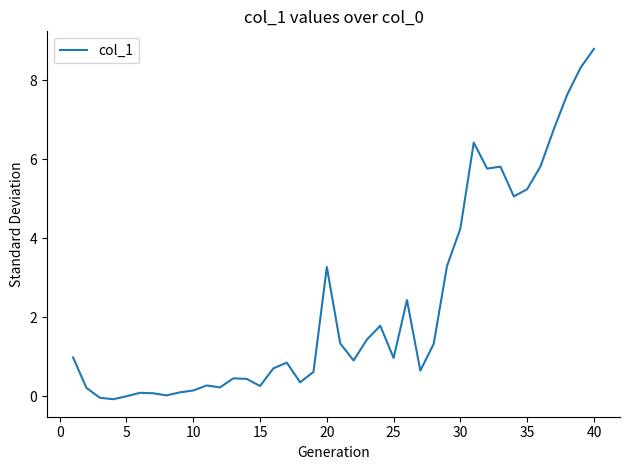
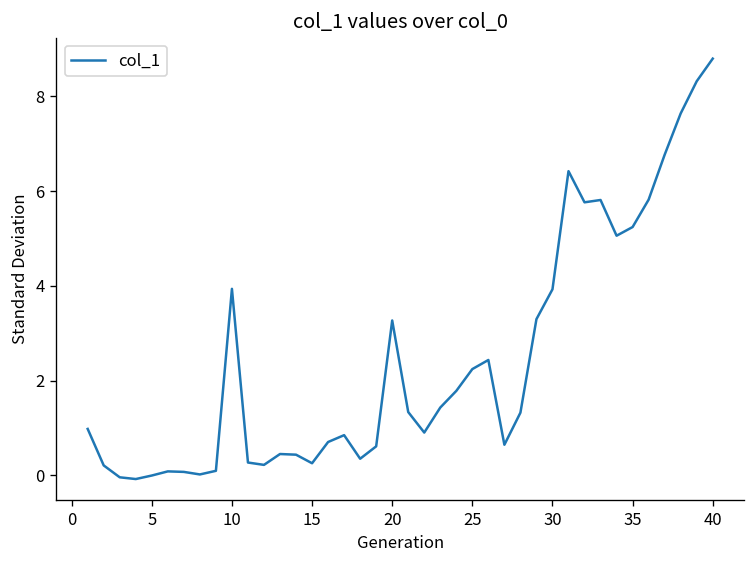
  {
    "5": 0.0,
-   "10": 0.1,
+   "10": 3.9,
    "15": 0.3,
    "20": 3.3,
-   "25": 1.0,
-   "30": 4.2,
+   "25": 2.2,
+   "30": 3.9,
    "35": 5.2,
    "40": 8.8
  }
